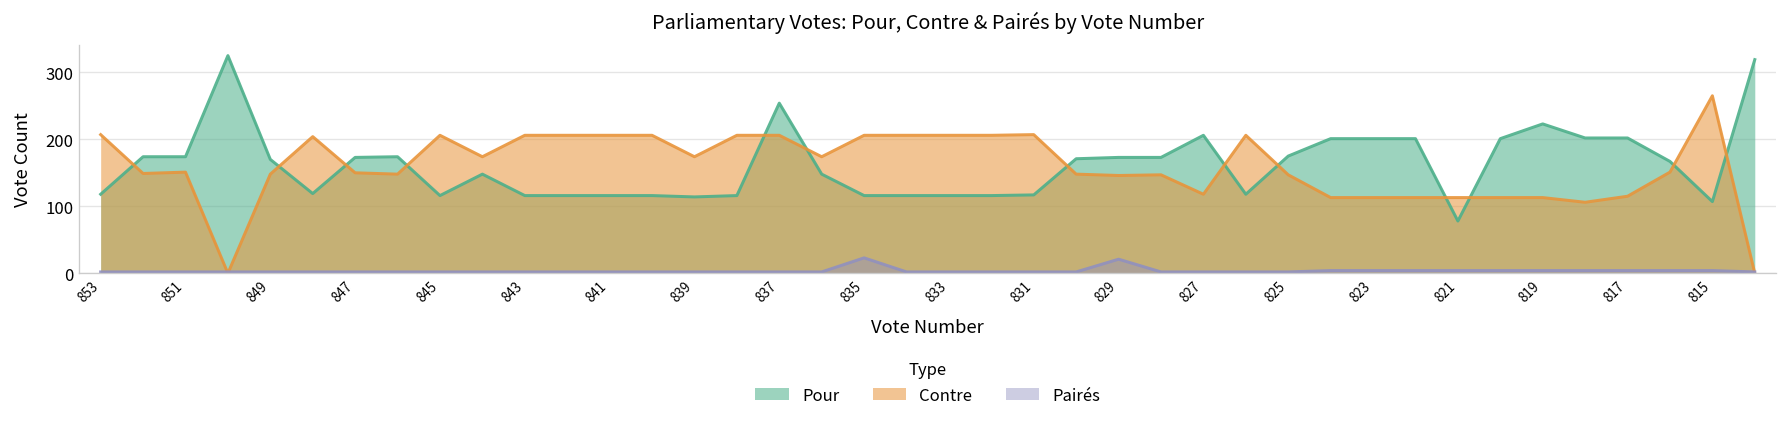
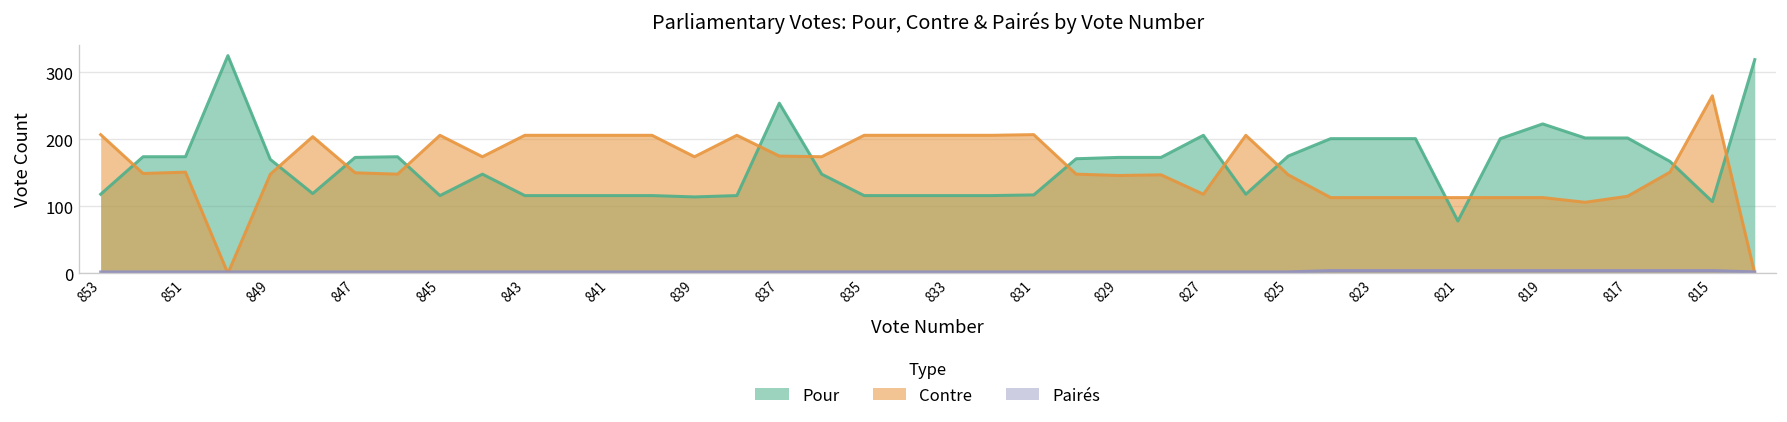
  {
    "Pour": {
      "853": 120,
      "851": 170,
      "849": 170,
      "847": 170,
      "845": 120,
      "843": 120,
      "841": 120,
      "839": 110,
      "837": 250,
      "835": 120,
      "833": 120,
      "831": 120,
      "829": 170,
      "827": 210,
      "825": 180,
      "823": 200,
      "821": 80,
      "819": 220,
      "817": 200,
      "815": 110
    },
    "Contre": {
      "853": 210,
      "851": 150,
      "849": 150,
      "847": 150,
      "845": 210,
      "843": 210,
      "841": 210,
      "839": 170,
-     "837": 210,
+     "837": 180,
      "835": 210,
      "833": 210,
      "831": 210,
      "829": 150,
      "827": 120,
      "825": 150,
      "823": 110,
      "821": 110,
      "819": 110,
      "817": 120,
      "815": 270
    },
    "Pairés": {
      "853": 0,
      "851": 0,
      "849": 0,
      "847": 0,
      "845": 0,
      "843": 0,
      "841": 0,
      "839": 0,
      "837": 0,
-     "835": 20,
+     "835": 0,
      "833": 0,
      "831": 0,
-     "829": 20,
+     "829": 0,
      "827": 0,
      "825": 0,
      "823": 0,
      "821": 0,
      "819": 0,
      "817": 0,
      "815": 0
    }
  }
